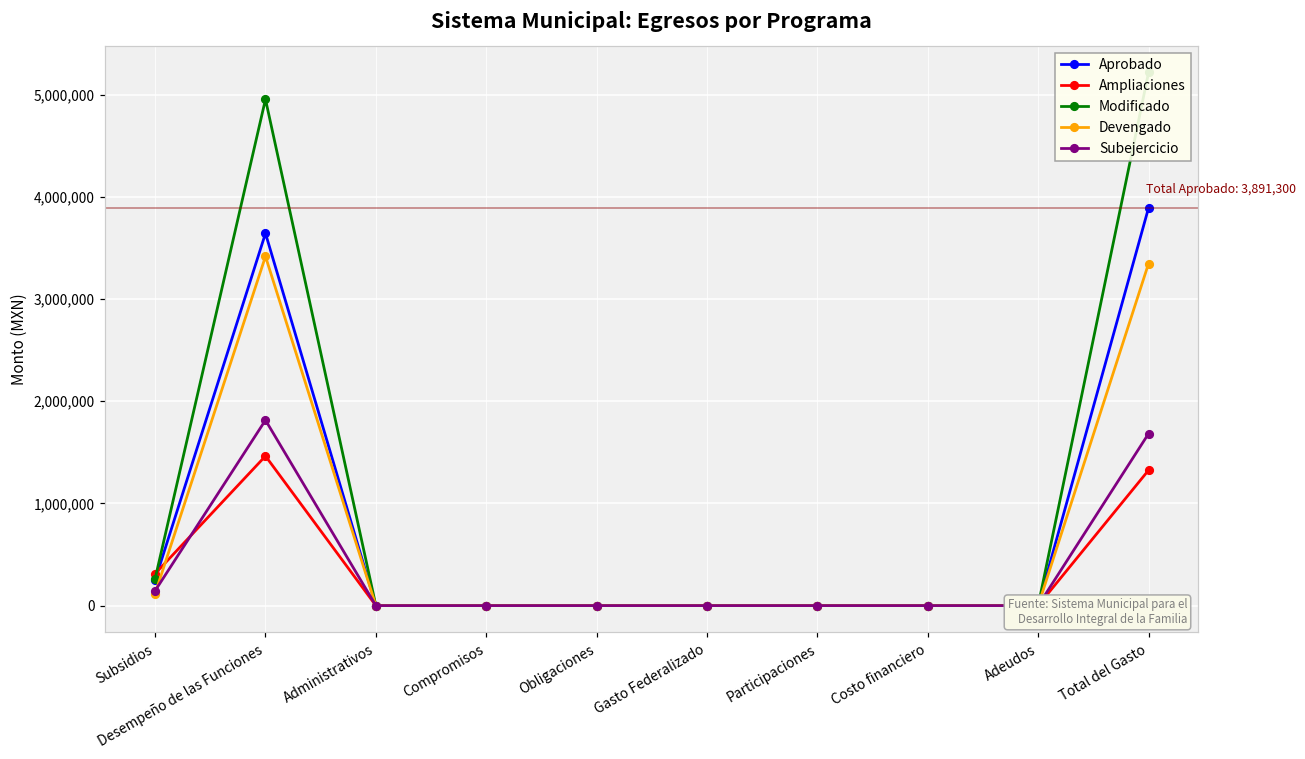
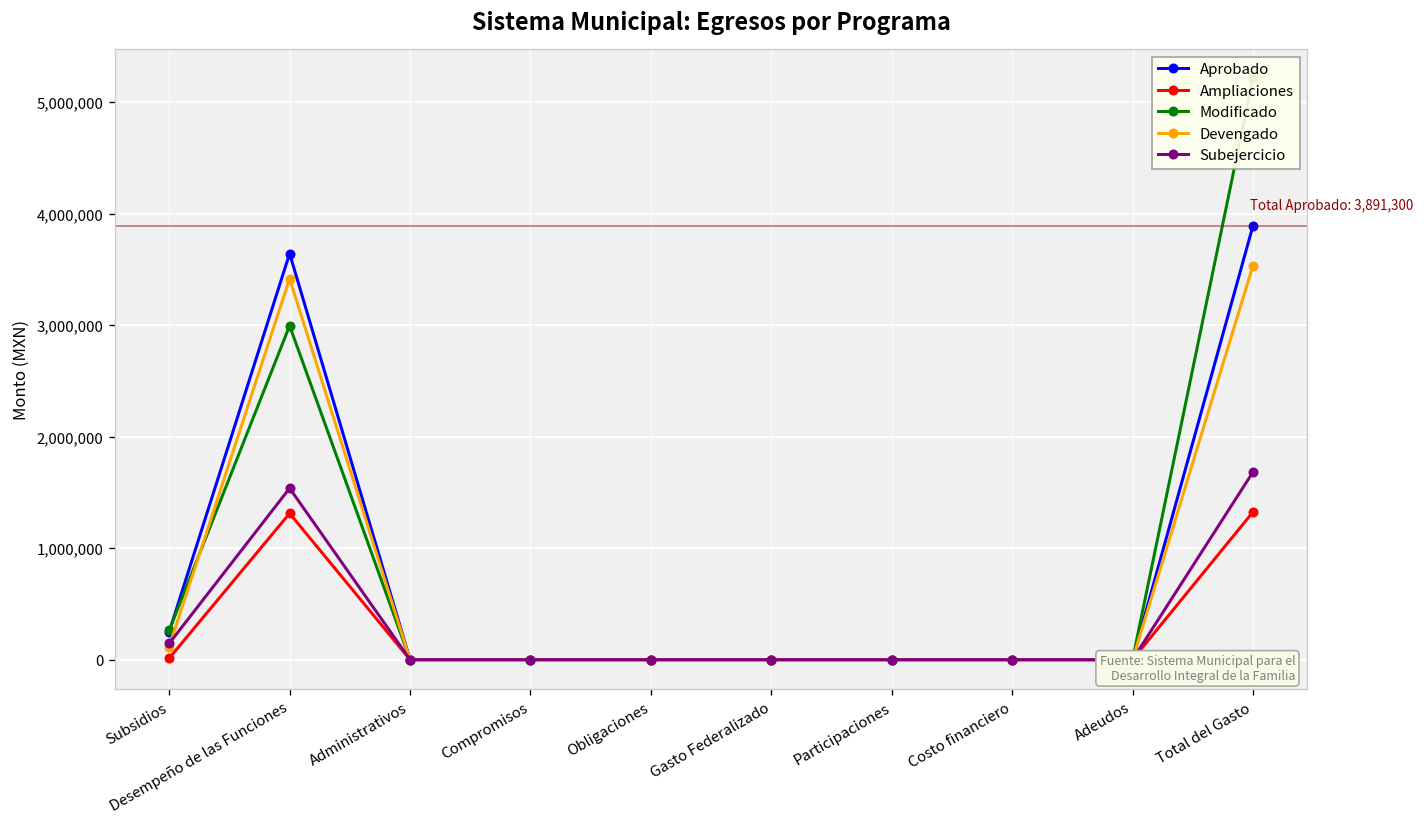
  {
    "Aprobado": {
      "Total del Gasto": "3,891,300"
    },
    "Ampliaciones": {
-     "Subsidios": "300,000",
-     "Desempeño de las Funciones": "1,500,000",
+     "Subsidios": "0",
+     "Desempeño de las Funciones": "1,300,000",
      "Total del Gasto": "1,300,000"
    },
    "Modificado": {
-     "Desempeño de las Funciones": "5,000,000"
+     "Desempeño de las Funciones": "3,000,000"
    },
    "Devengado": {
      "Subsidios": "100,000",
      "Desempeño de las Funciones": "3,400,000",
-     "Total del Gasto": "3,300,000"
+     "Total del Gasto": "3,500,000"
    },
    "Subejercicio": {
      "Subsidios": "100,000",
-     "Desempeño de las Funciones": "1,800,000",
+     "Desempeño de las Funciones": "1,500,000",
      "Total del Gasto": "1,700,000"
    }
  }
